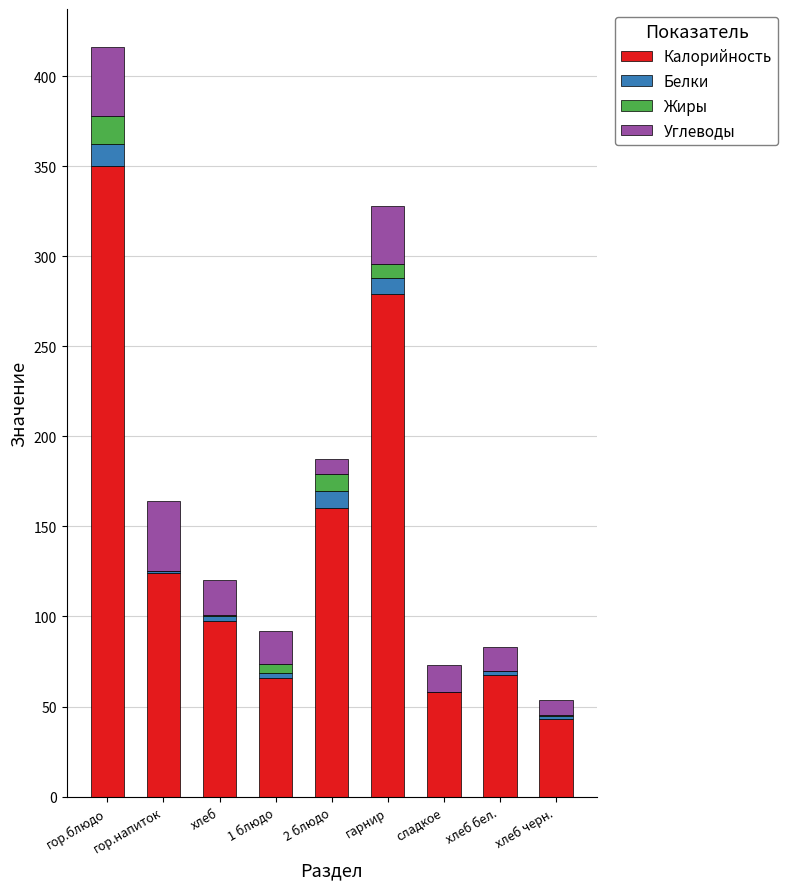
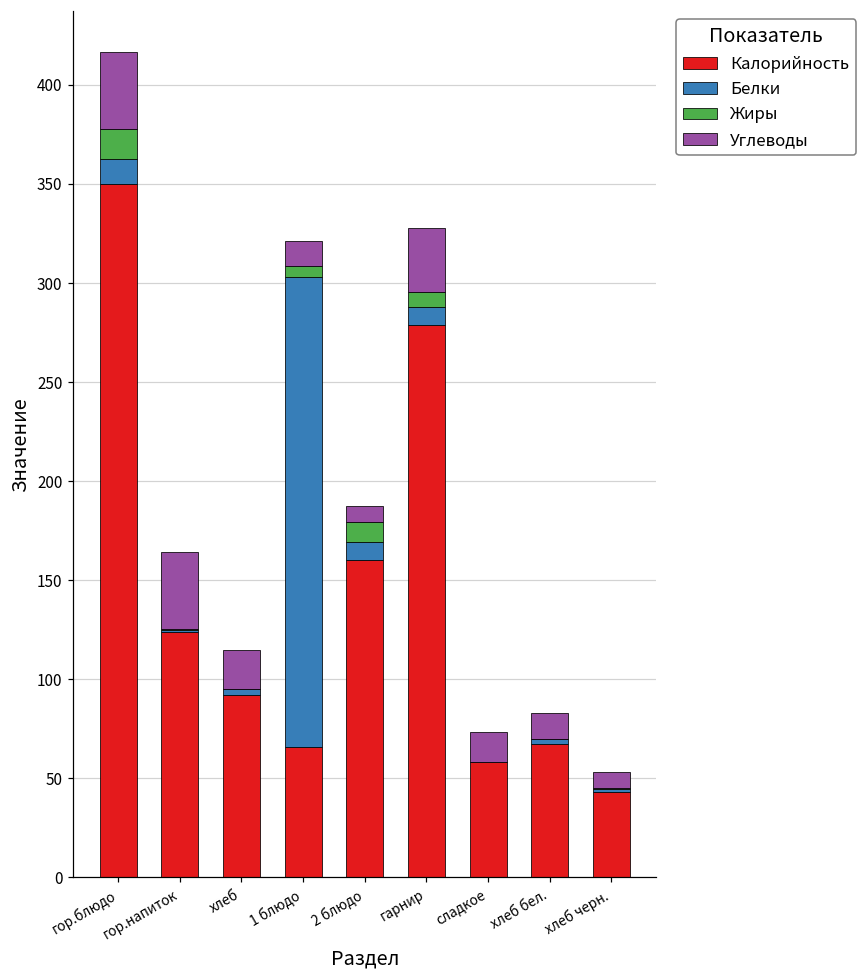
  {
    "Калорийность": {
      "гор.блюдо": 350,
      "гор.напиток": 124,
-     "хлеб": 97,
+     "хлеб": 92,
      "1 блюдо": 66,
      "2 блюдо": 160,
      "гарнир": 279,
      "сладкое": 58,
      "хлеб бел.": 67,
      "хлеб черн.": 43
    },
    "Белки": {
      "гор.блюдо": 13,
      "хлеб": 3,
-     "1 блюдо": 3,
+     "1 блюдо": 237,
      "2 блюдо": 10,
      "гарнир": 9,
      "хлеб бел.": 2,
      "хлеб черн.": 2
    },
    "Жиры": {
      "гор.блюдо": 15,
      "1 блюдо": 5,
      "2 блюдо": 10,
      "гарнир": 8,
      "сладкое": 0
    },
    "Углеводы": {
      "гор.блюдо": 39,
      "гор.напиток": 39,
      "хлеб": 20,
-     "1 блюдо": 18,
+     "1 блюдо": 12,
      "2 блюдо": 8,
      "гарнир": 32,
      "сладкое": 15,
      "хлеб бел.": 13,
      "хлеб черн.": 8
    }
  }
